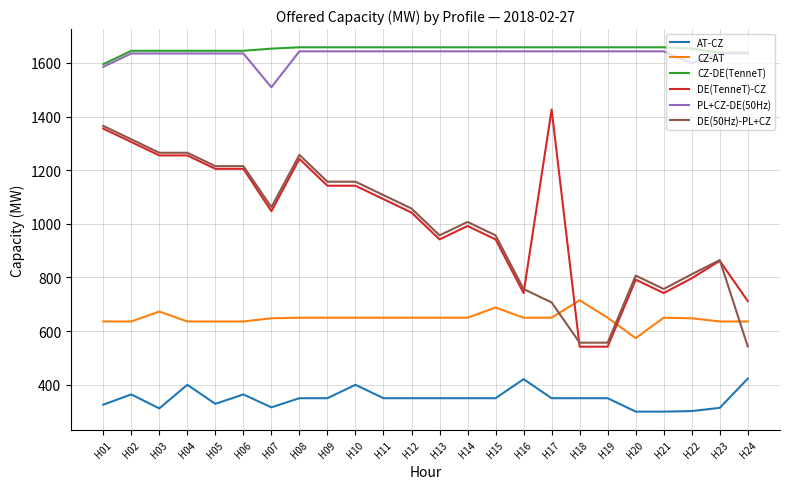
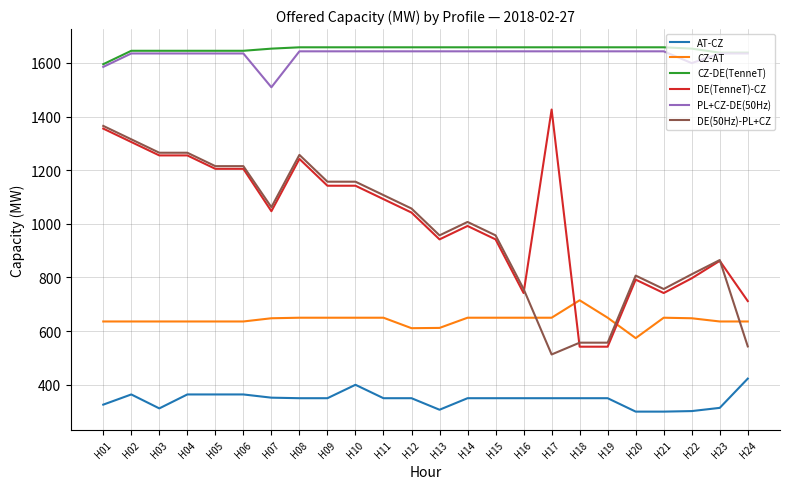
  {
    "AT-CZ": {
      "H01": 330,
      "H02": 360,
      "H03": 310,
-     "H04": 400,
-     "H05": 330,
+     "H04": 360,
+     "H05": 360,
      "H06": 360,
-     "H07": 320,
+     "H07": 350,
      "H08": 350,
      "H09": 350,
      "H10": 400,
      "H11": 350,
      "H12": 350,
-     "H13": 350,
+     "H13": 310,
      "H14": 350,
      "H15": 350,
-     "H16": 420,
+     "H16": 350,
      "H17": 350,
      "H18": 350,
      "H19": 350,
      "H20": 300,
      "H21": 300,
      "H22": 300,
      "H23": 310,
      "H24": 420
    },
    "CZ-AT": {
      "H01": 640,
      "H02": 640,
-     "H03": 670,
+     "H03": 640,
      "H04": 640,
      "H05": 640,
      "H06": 640,
      "H07": 650,
      "H08": 650,
      "H09": 650,
      "H10": 650,
      "H11": 650,
-     "H12": 650,
-     "H13": 650,
+     "H12": 610,
+     "H13": 610,
      "H14": 650,
-     "H15": 690,
+     "H15": 650,
      "H16": 650,
      "H17": 650,
      "H18": 720,
      "H19": 650,
      "H20": 570,
      "H21": 650,
      "H22": 650,
      "H23": 640,
      "H24": 640
    },
    "CZ-DE(TenneT)": {
      "H01": 1600,
      "H02": 1650,
      "H03": 1650,
      "H04": 1650,
      "H05": 1650,
      "H06": 1650,
      "H07": 1650,
      "H08": 1660,
      "H09": 1660,
      "H10": 1660,
      "H11": 1660,
      "H12": 1660,
      "H13": 1660,
      "H14": 1660,
      "H15": 1660,
      "H16": 1660,
      "H17": 1660,
      "H18": 1660,
      "H19": 1660,
      "H20": 1660,
      "H21": 1660
    },
    "DE(TenneT)-CZ": {
      "H01": 1360,
      "H02": 1310,
      "H03": 1260,
      "H04": 1260,
      "H05": 1210,
      "H06": 1210,
      "H07": 1050,
      "H08": 1240,
      "H09": 1140,
      "H10": 1140,
      "H11": 1090,
      "H12": 1040,
      "H13": 940,
      "H14": 990,
      "H15": 940,
      "H16": 740,
      "H17": 1430,
      "H18": 540,
      "H19": 540,
      "H20": 790,
      "H21": 740,
      "H22": 800,
      "H24": 710
    },
    "PL+CZ-DE(50Hz)": {
      "H01": 1590,
      "H02": 1640,
      "H03": 1640,
      "H04": 1640,
      "H05": 1640,
      "H06": 1640,
      "H07": 1510,
      "H08": 1640,
      "H09": 1640,
      "H10": 1640,
      "H11": 1640,
      "H12": 1640,
      "H13": 1640,
      "H14": 1640,
      "H15": 1640,
      "H16": 1640,
      "H17": 1640,
      "H18": 1640,
      "H19": 1640,
      "H20": 1640,
      "H21": 1640
    },
    "DE(50Hz)-PL+CZ": {
      "H01": 1370,
      "H02": 1320,
      "H03": 1270,
      "H04": 1270,
      "H05": 1220,
      "H06": 1220,
      "H07": 1060,
      "H08": 1260,
      "H09": 1160,
      "H10": 1160,
      "H11": 1110,
      "H12": 1060,
      "H13": 960,
      "H14": 1010,
      "H15": 960,
      "H16": 760,
-     "H17": 710,
+     "H17": 510,
      "H18": 560,
      "H19": 560,
      "H20": 810,
      "H21": 760,
      "H22": 810,
      "H24": 540
    }
  }
